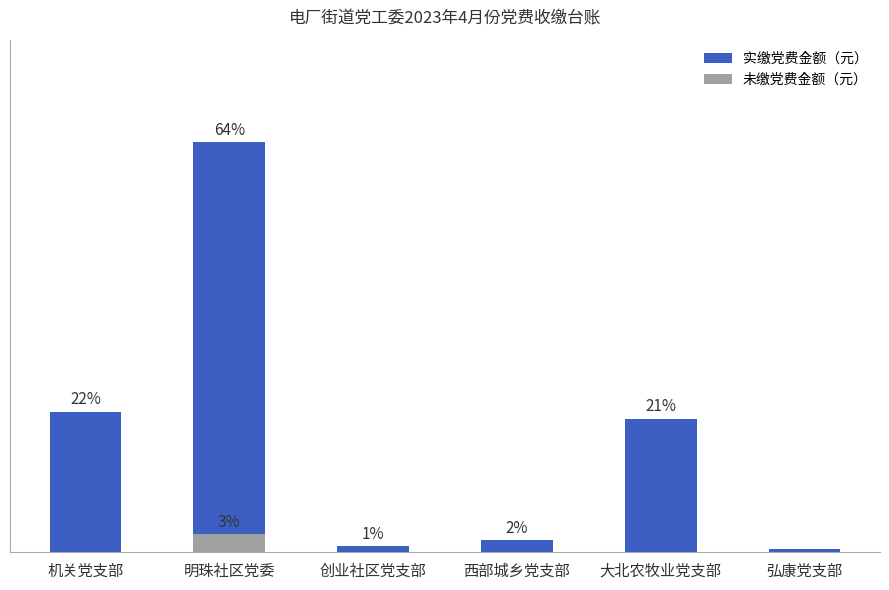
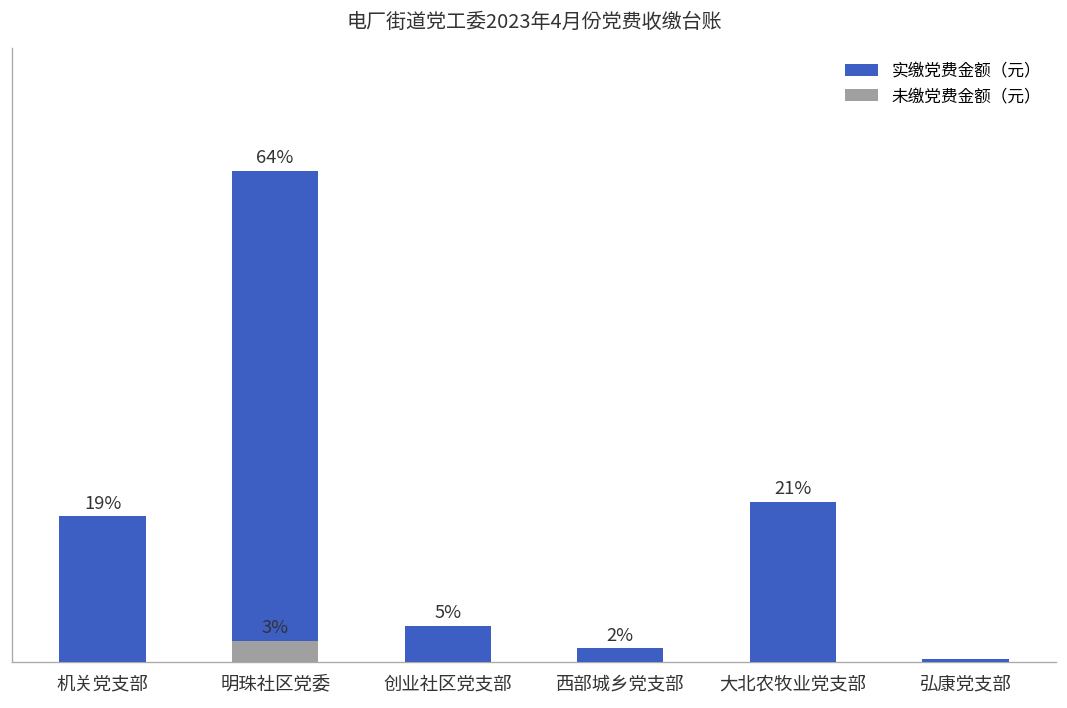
  {
    "实缴党费金额（元）": {
-     "机关党支部": "22%",
+     "机关党支部": "19%",
      "明珠社区党委": "64%",
-     "创业社区党支部": "1%",
+     "创业社区党支部": "5%",
      "西部城乡党支部": "2%",
      "大北农牧业党支部": "21%"
    }
  }
